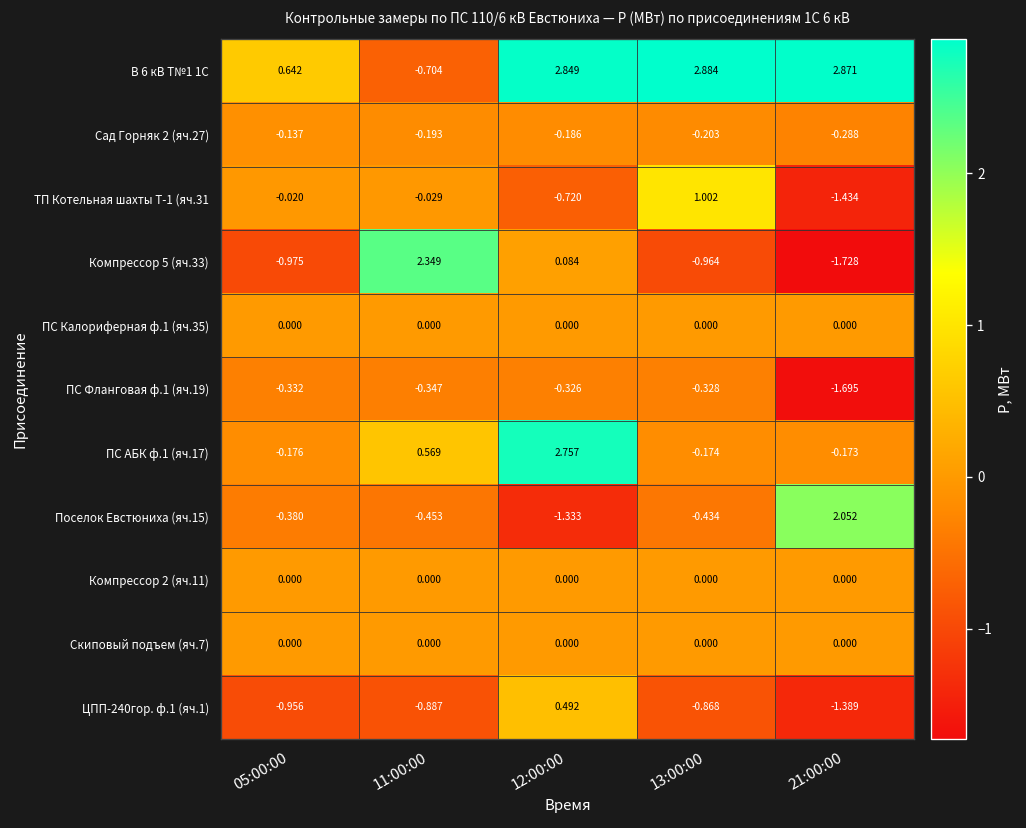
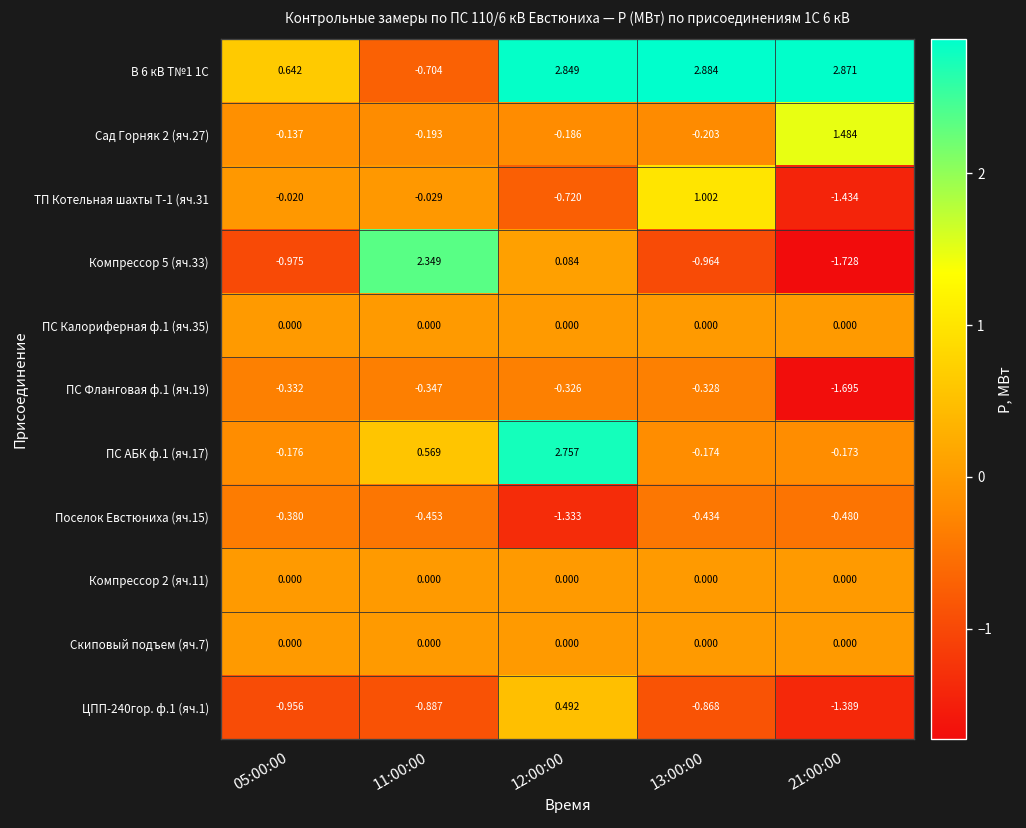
  {
    "В 6 кВ Т№1 1С": {
      "05:00:00": 0.642,
      "11:00:00": -0.704,
      "12:00:00": 2.849,
      "13:00:00": 2.884,
      "21:00:00": 2.871
    },
    "Сад Горняк 2 (яч.27)": {
      "05:00:00": -0.137,
      "11:00:00": -0.193,
      "12:00:00": -0.186,
      "13:00:00": -0.203,
-     "21:00:00": -0.288
+     "21:00:00": 1.484
    },
    "ТП Котельная шахты Т-1 (яч.31": {
      "05:00:00": -0.020,
      "11:00:00": -0.029,
      "12:00:00": -0.720,
      "13:00:00": 1.002,
      "21:00:00": -1.434
    },
    "Компрессор 5 (яч.33)": {
      "05:00:00": -0.975,
      "11:00:00": 2.349,
      "12:00:00": 0.084,
      "13:00:00": -0.964,
      "21:00:00": -1.728
    },
    "ПС Калориферная ф.1 (яч.35)": {
      "05:00:00": 0.000,
      "11:00:00": 0.000,
      "12:00:00": 0.000,
      "13:00:00": 0.000,
      "21:00:00": 0.000
    },
    "ПС Фланговая ф.1 (яч.19)": {
      "05:00:00": -0.332,
      "11:00:00": -0.347,
      "12:00:00": -0.326,
      "13:00:00": -0.328,
      "21:00:00": -1.695
    },
    "ПС АБК ф.1 (яч.17)": {
      "05:00:00": -0.176,
      "11:00:00": 0.569,
      "12:00:00": 2.757,
      "13:00:00": -0.174,
      "21:00:00": -0.173
    },
    "Поселок Евстюниха (яч.15)": {
      "05:00:00": -0.380,
      "11:00:00": -0.453,
      "12:00:00": -1.333,
      "13:00:00": -0.434,
-     "21:00:00": 2.052
+     "21:00:00": -0.480
    },
    "Компрессор 2 (яч.11)": {
      "05:00:00": 0.000,
      "11:00:00": 0.000,
      "12:00:00": 0.000,
      "13:00:00": 0.000,
      "21:00:00": 0.000
    },
    "Скиповый подъем (яч.7)": {
      "05:00:00": 0.000,
      "11:00:00": 0.000,
      "12:00:00": 0.000,
      "13:00:00": 0.000,
      "21:00:00": 0.000
    },
    "ЦПП-240гор. ф.1 (яч.1)": {
      "05:00:00": -0.956,
      "11:00:00": -0.887,
      "12:00:00": 0.492,
      "13:00:00": -0.868,
      "21:00:00": -1.389
    }
  }
